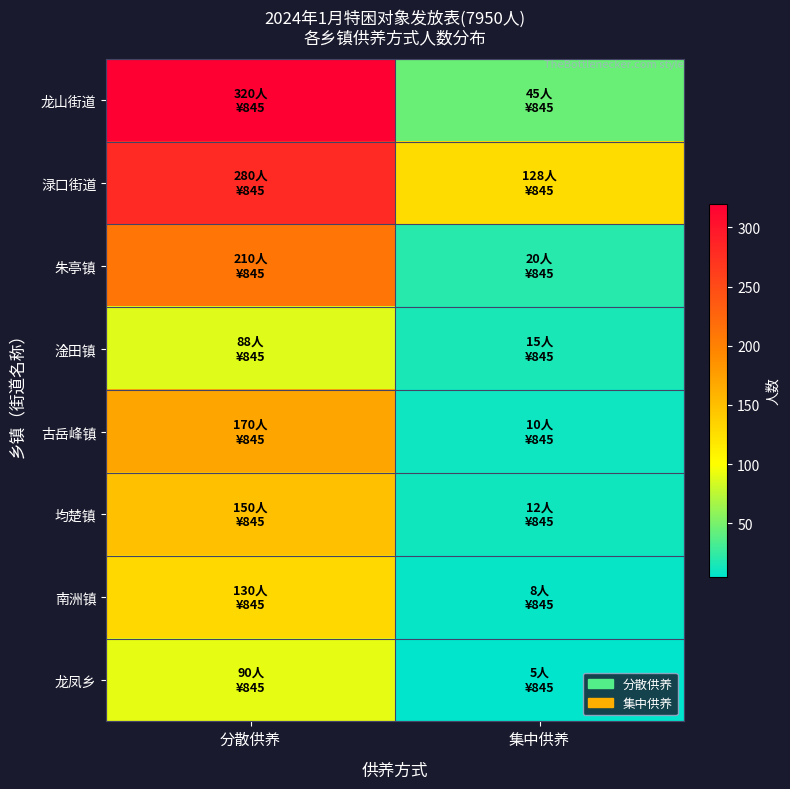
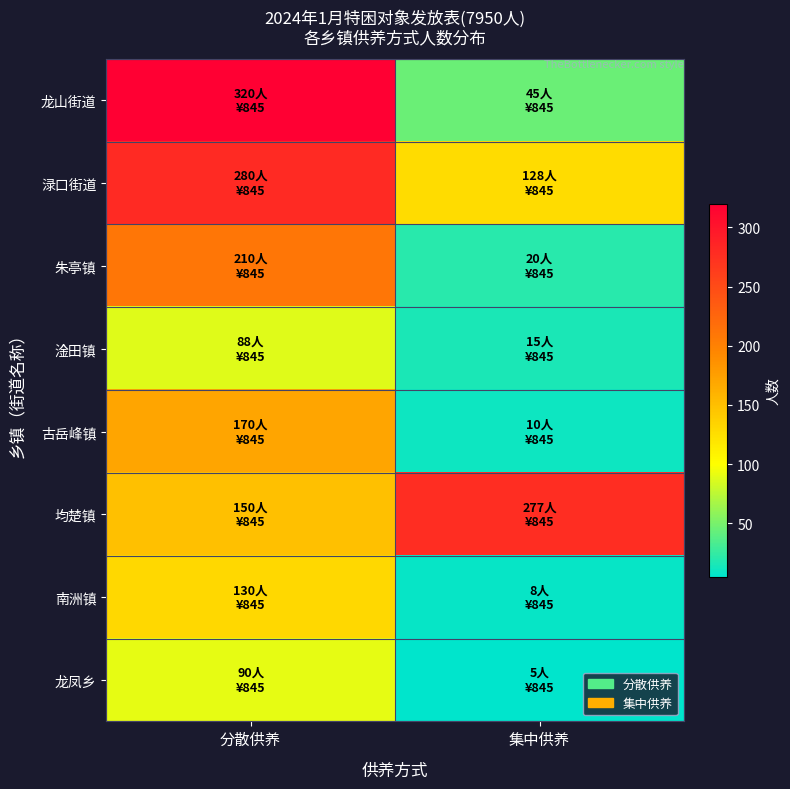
  {
    "均楚镇": {
-     "集中供养": "12人"
+     "集中供养": "277人"
    }
  }
